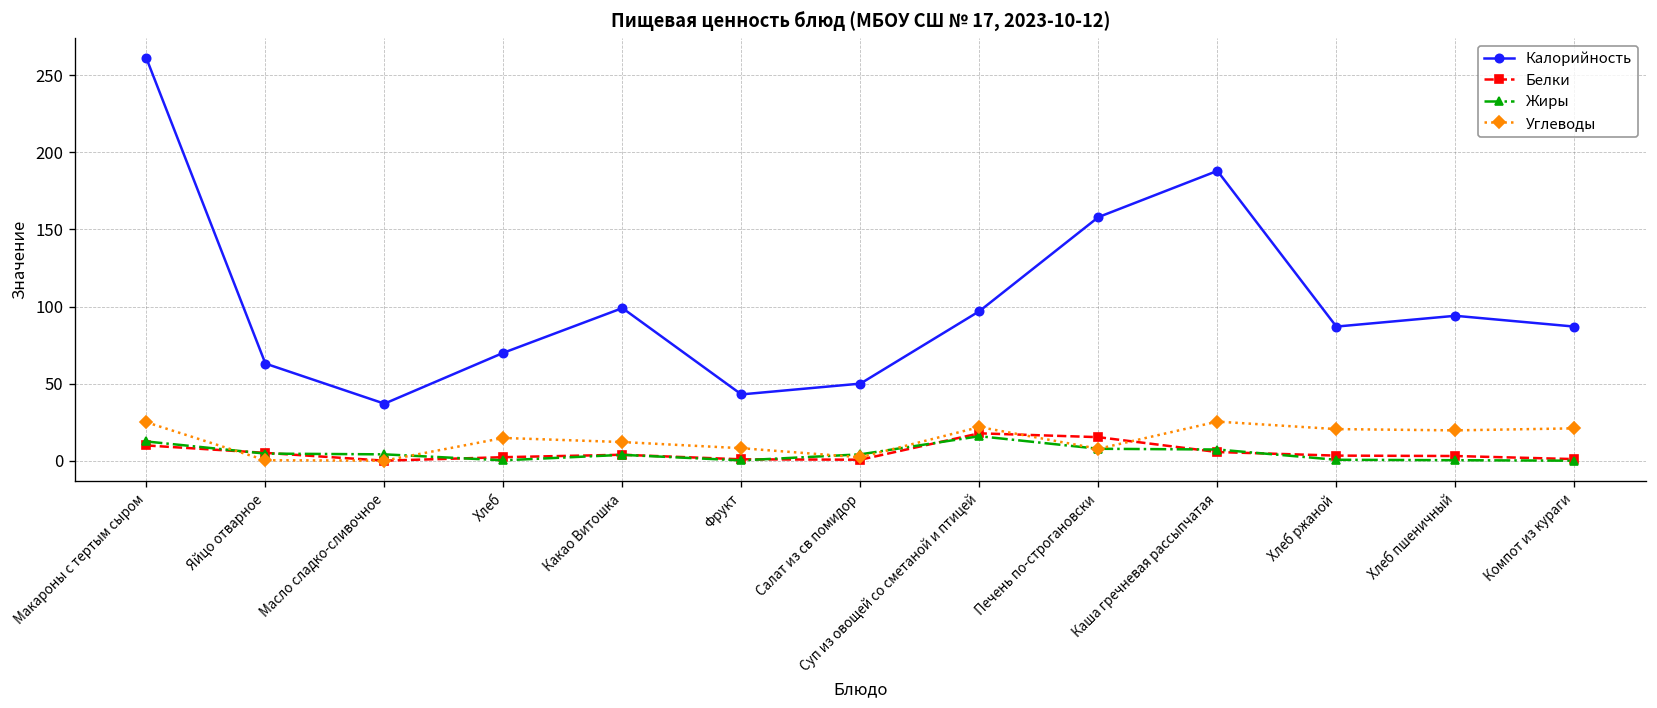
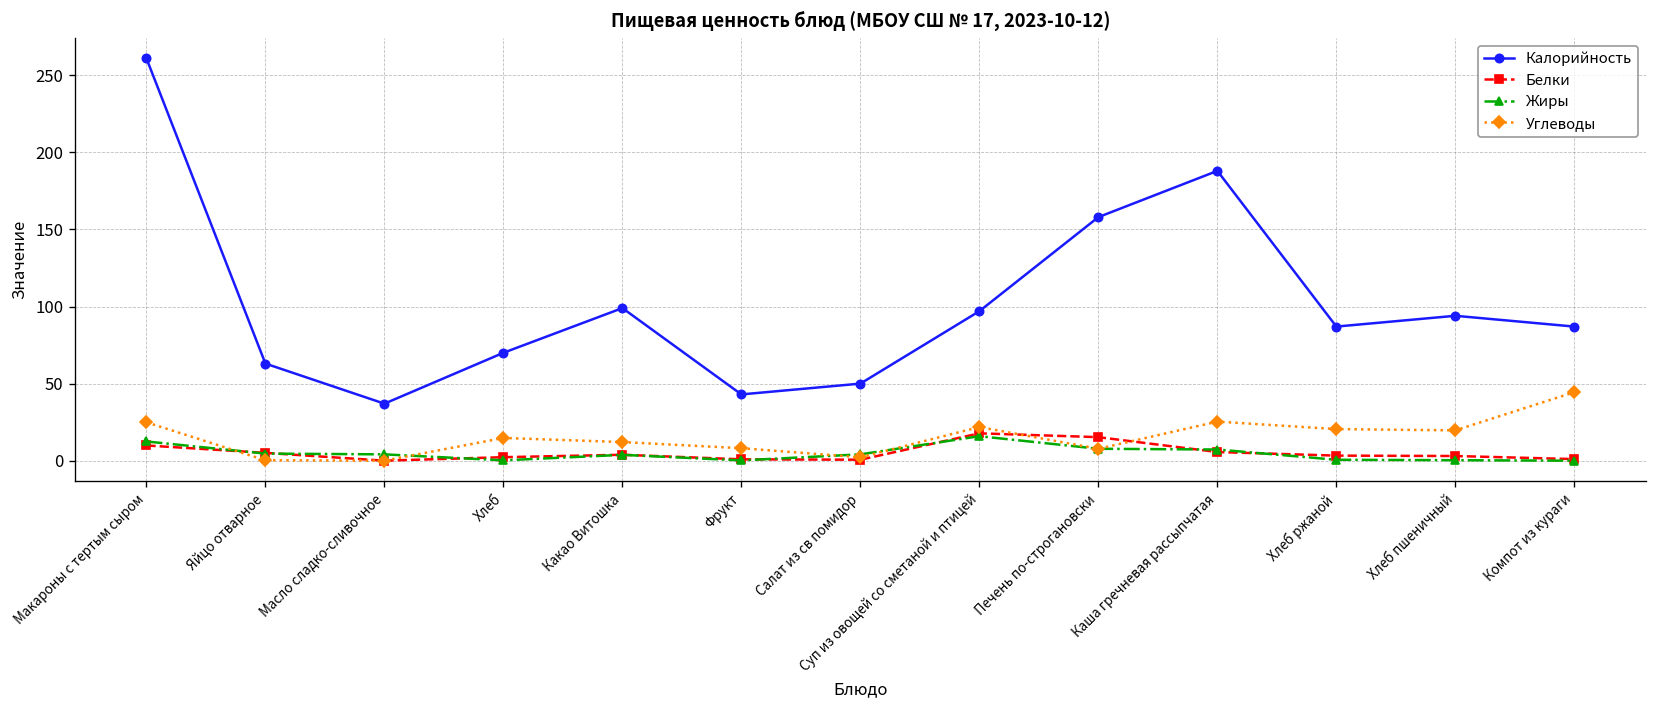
  {
    "Калорийность": {
      "Макароны с тертым сыром": 261,
      "Яйцо отварное": 63,
      "Масло сладко-сливочное": 37,
      "Хлеб": 70,
      "Какао Витошка": 99,
      "Фрукт": 43,
      "Салат из св помидор": 50,
      "Суп из овощей со сметаной и птицей": 97,
      "Печень по-строгановски": 158,
      "Каша гречневая рассыпчатая": 188,
      "Хлеб ржаной": 87,
      "Хлеб пшеничный": 94,
      "Компот из кураги": 87
    },
    "Белки": {
      "Макароны с тертым сыром": 10,
      "Хлеб": 2,
      "Печень по-строгановски": 15,
      "Хлеб ржаной": 3,
      "Хлеб пшеничный": 3
    },
    "Жиры": {
      "Макароны с тертым сыром": 12,
      "Масло сладко-сливочное": 4,
      "Хлеб": 0,
      "Хлеб ржаной": 1,
      "Хлеб пшеничный": 0
    },
    "Углеводы": {
      "Макароны с тертым сыром": 25,
      "Яйцо отварное": 0,
      "Хлеб": 15,
      "Какао Витошка": 12,
      "Фрукт": 8,
      "Суп из овощей со сметаной и птицей": 22,
      "Каша гречневая рассыпчатая": 25,
      "Хлеб ржаной": 21,
      "Хлеб пшеничный": 20,
-     "Компот из кураги": 21
+     "Компот из кураги": 44
    }
  }
